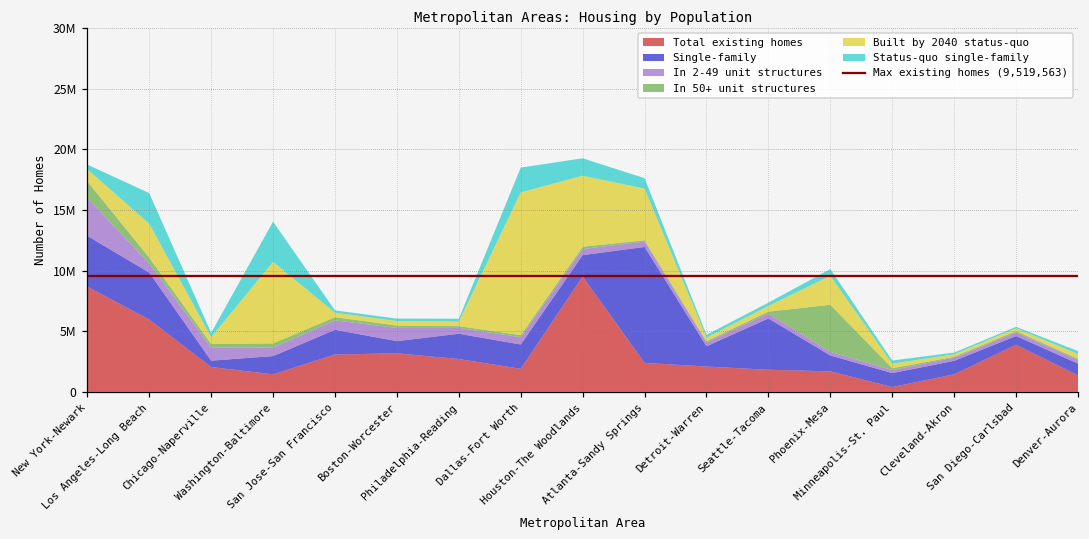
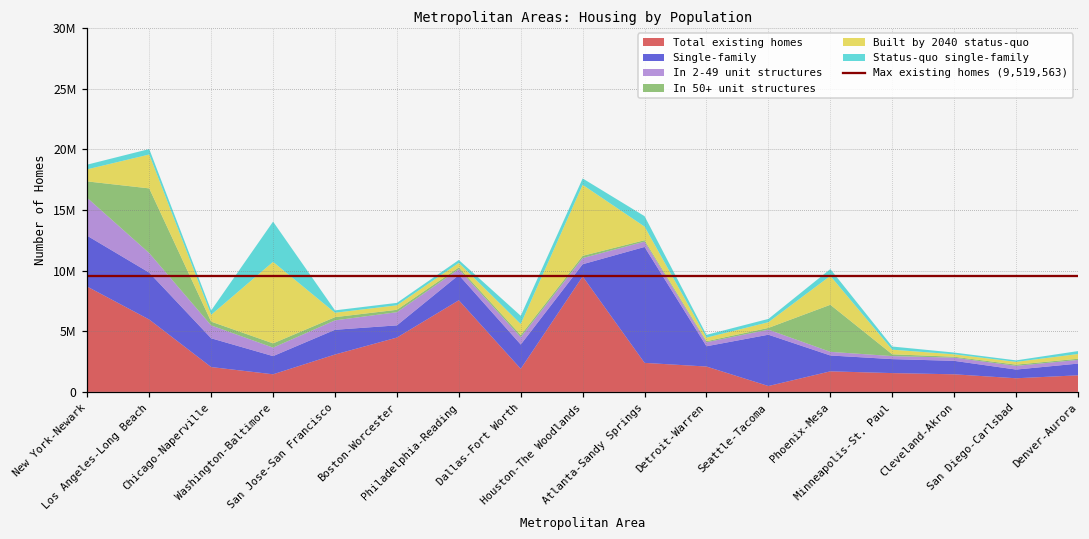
  {
    "Total existing homes": {
      "New York-Newark": 8700000,
      "Los Angeles-Long Beach": 6000000,
      "Chicago-Naperville": 2000000,
      "Washington-Baltimore": 1500000,
      "San Jose-San Francisco": 3100000,
-     "Boston-Worcester": 3200000,
-     "Philadelphia-Reading": 2700000,
+     "Boston-Worcester": 4500000,
+     "Philadelphia-Reading": 7600000,
      "Dallas-Fort Worth": 1900000,
      "Houston-The Woodlands": 9500000,
      "Atlanta-Sandy Springs": 2400000,
      "Detroit-Warren": 2100000,
-     "Seattle-Tacoma": 1800000,
+     "Seattle-Tacoma": 500000,
      "Phoenix-Mesa": 1700000,
-     "Minneapolis-St. Paul": 400000,
+     "Minneapolis-St. Paul": 1500000,
      "Cleveland-Akron": 1400000,
-     "San Diego-Carlsbad": 3900000,
+     "San Diego-Carlsbad": 1100000,
      "Denver-Aurora": 1400000
    },
    "Single-family": {
      "New York-Newark": 4200000,
      "Los Angeles-Long Beach": 3900000,
-     "Chicago-Naperville": 500000,
+     "Chicago-Naperville": 2400000,
      "Washington-Baltimore": 1500000,
      "San Jose-San Francisco": 2000000,
      "Boston-Worcester": 1000000,
      "Philadelphia-Reading": 2100000,
      "Dallas-Fort Worth": 2000000,
-     "Houston-The Woodlands": 1800000,
+     "Houston-The Woodlands": 1000000,
      "Atlanta-Sandy Springs": 9600000,
      "Detroit-Warren": 1700000,
      "Seattle-Tacoma": 4200000,
      "Phoenix-Mesa": 1300000,
      "Minneapolis-St. Paul": 1200000,
      "Cleveland-Akron": 1100000,
      "San Diego-Carlsbad": 700000,
      "Denver-Aurora": 1000000
    },
    "In 2-49 unit structures": {
      "New York-Newark": 3100000,
-     "Los Angeles-Long Beach": 800000,
+     "Los Angeles-Long Beach": 1600000,
      "Chicago-Naperville": 1100000,
      "Washington-Baltimore": 700000,
      "San Jose-San Francisco": 800000,
      "Phoenix-Mesa": 300000
    },
    "In 50+ unit structures": {
      "New York-Newark": 1400000,
-     "Los Angeles-Long Beach": 500000,
+     "Los Angeles-Long Beach": 5300000,
      "Chicago-Naperville": 300000,
      "Washington-Baltimore": 400000,
      "San Jose-San Francisco": 300000,
      "Phoenix-Mesa": 3900000
    },
    "Built by 2040 status-quo": {
      "New York-Newark": 1000000,
      "Los Angeles-Long Beach": 2800000,
      "Chicago-Naperville": 600000,
      "Washington-Baltimore": 6700000,
      "Philadelphia-Reading": 400000,
-     "Dallas-Fort Worth": 11800000,
+     "Dallas-Fort Worth": 900000,
      "Houston-The Woodlands": 5900000,
-     "Atlanta-Sandy Springs": 4300000,
+     "Atlanta-Sandy Springs": 1100000,
      "Seattle-Tacoma": 500000,
      "Phoenix-Mesa": 2400000,
      "Minneapolis-St. Paul": 400000,
      "Denver-Aurora": 400000
    },
    "Status-quo single-family": {
      "New York-Newark": 400000,
-     "Los Angeles-Long Beach": 2500000,
+     "Los Angeles-Long Beach": 500000,
      "Chicago-Naperville": 400000,
      "Washington-Baltimore": 3300000,
      "Philadelphia-Reading": 200000,
-     "Dallas-Fort Worth": 2100000,
-     "Houston-The Woodlands": 1400000,
+     "Dallas-Fort Worth": 700000,
+     "Houston-The Woodlands": 500000,
      "Atlanta-Sandy Springs": 900000,
      "Seattle-Tacoma": 300000,
      "Phoenix-Mesa": 600000,
      "Minneapolis-St. Paul": 300000,
      "Denver-Aurora": 200000
    }
  }
